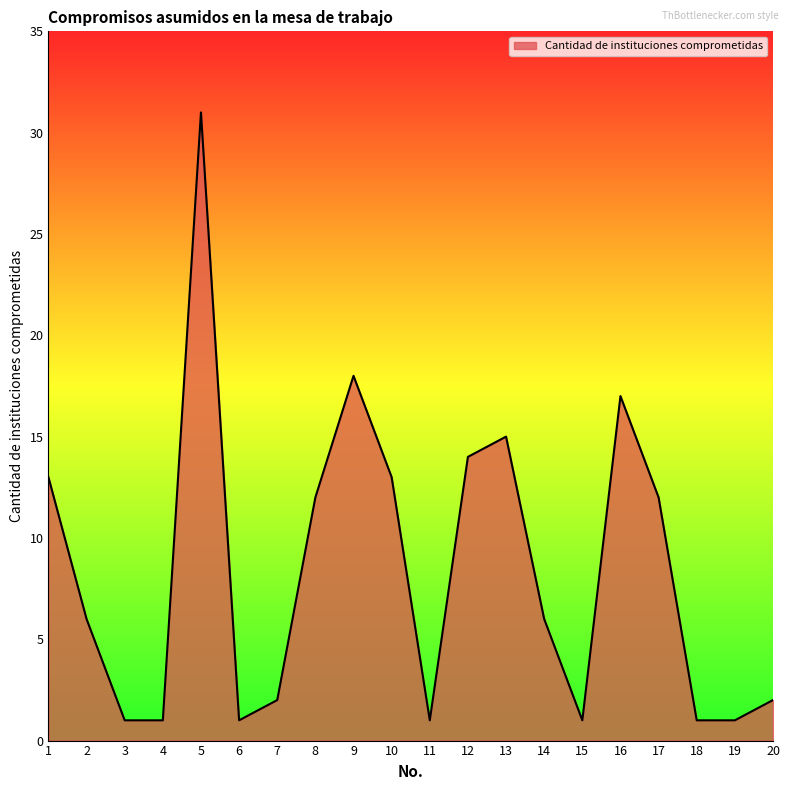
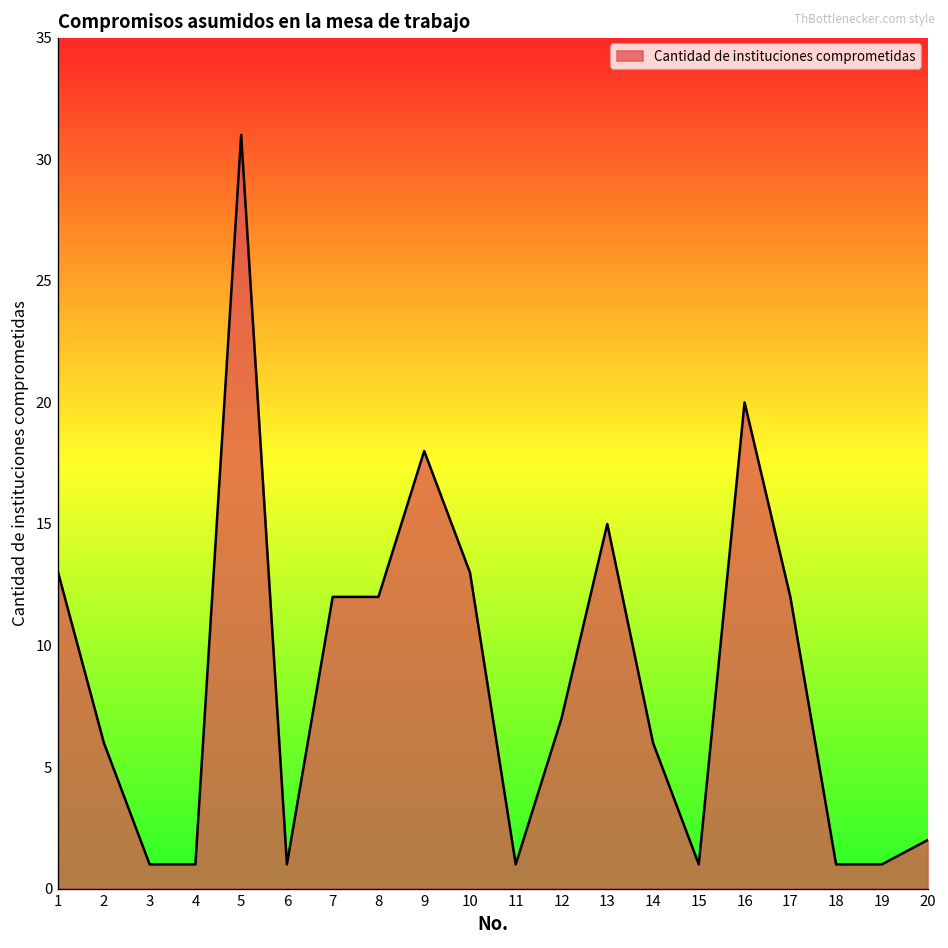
  {
    "1": 13,
    "2": 6,
    "3": 1,
    "4": 1,
    "5": 31,
    "6": 1,
-   "7": 2,
+   "7": 12,
    "8": 12,
    "9": 18,
    "10": 13,
    "11": 1,
-   "12": 14,
+   "12": 7,
    "13": 15,
    "14": 6,
    "15": 1,
-   "16": 17,
+   "16": 20,
    "17": 12,
    "18": 1,
    "19": 1,
    "20": 2
  }
